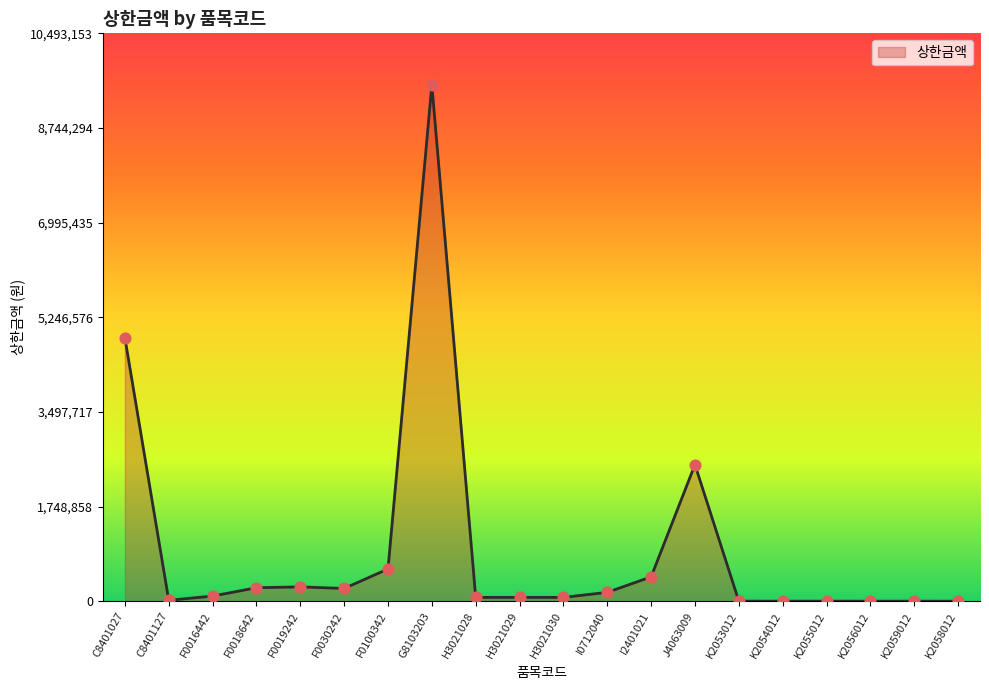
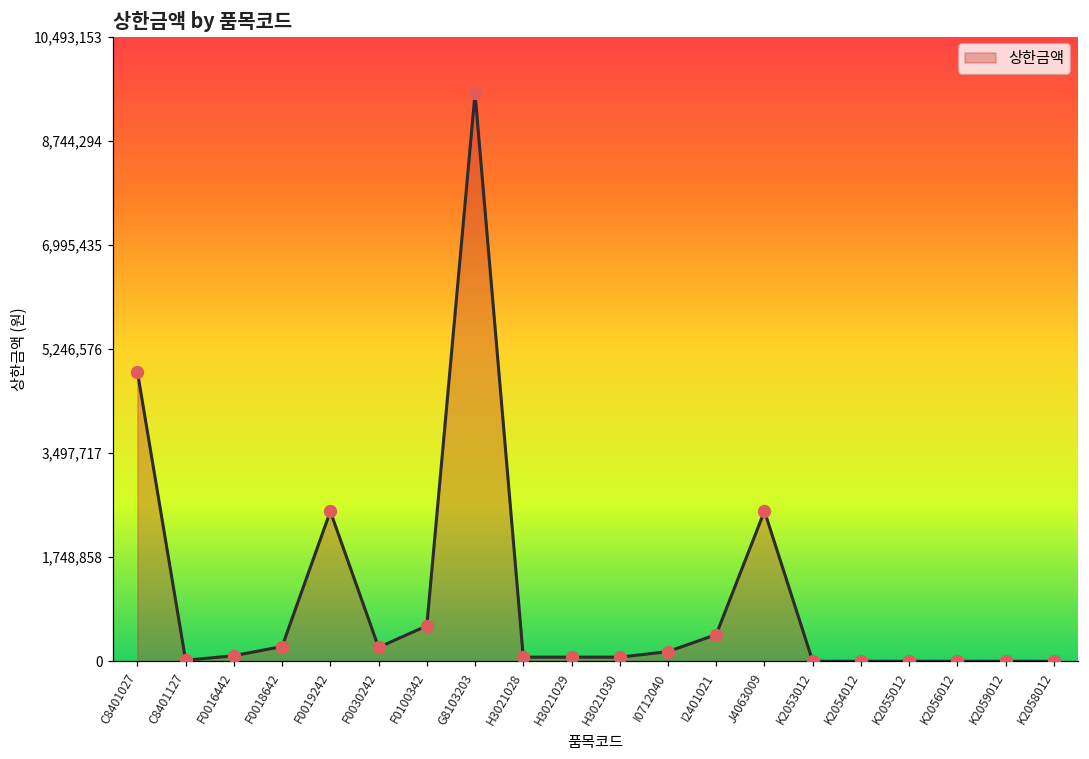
  {
    "C8401027": "4,900,000",
    "C8401127": "0",
    "F0016442": "100,000",
    "F0018642": "200,000",
-   "F0019242": "300,000",
+   "F0019242": "2,500,000",
    "F0030242": "200,000",
    "F0100342": "600,000",
    "G8103203": "9,500,000",
    "H3021028": "100,000",
    "H3021029": "100,000",
    "H3021030": "100,000",
    "I0712040": "200,000",
    "I2401021": "500,000",
    "J4063009": "2,500,000",
    "K2053012": "0",
    "K2054012": "0",
    "K2055012": "0",
    "K2056012": "0",
    "K2059012": "0",
    "K2058012": "0"
  }
